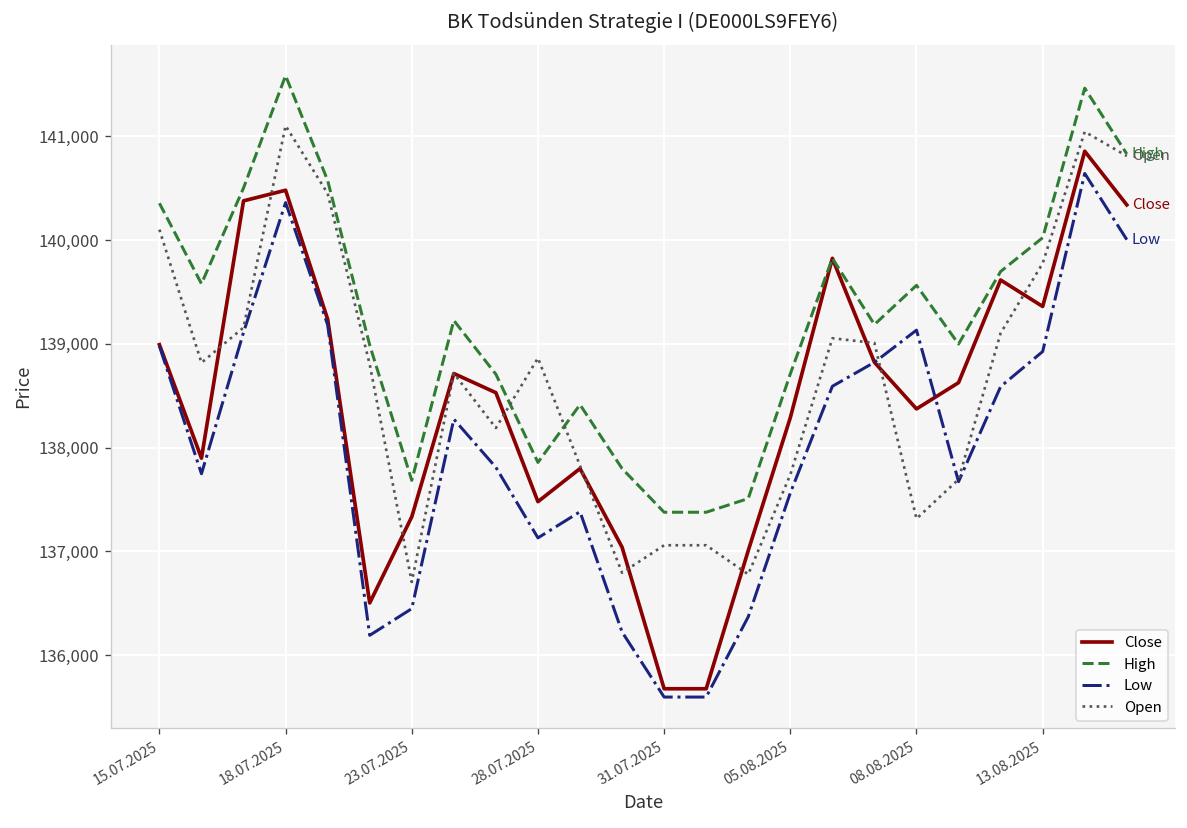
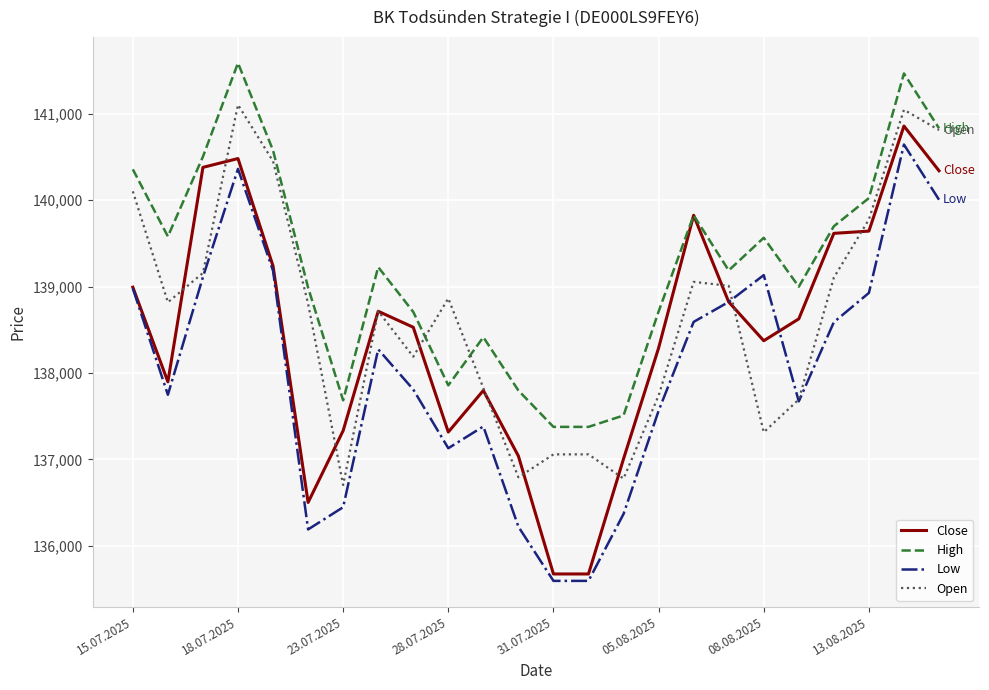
  {
    "Close": {
      "18.07.2025": "140,500",
      "23.07.2025": "137,300",
-     "28.07.2025": "137,500",
+     "28.07.2025": "137,300",
      "31.07.2025": "135,700",
      "05.08.2025": "138,300",
      "08.08.2025": "138,400",
-     "13.08.2025": "139,400"
+     "13.08.2025": "139,600"
    },
    "High": {
      "15.07.2025": "140,400",
      "18.07.2025": "141,600",
      "23.07.2025": "137,700",
      "28.07.2025": "137,900",
      "31.07.2025": "137,400",
      "05.08.2025": "138,700",
      "08.08.2025": "139,600",
      "13.08.2025": "140,000"
    },
    "Low": {
      "18.07.2025": "140,400",
      "23.07.2025": "136,400",
      "28.07.2025": "137,100",
      "31.07.2025": "135,600",
      "05.08.2025": "137,600",
      "08.08.2025": "139,100",
      "13.08.2025": "138,900"
    },
    "Open": {
      "15.07.2025": "140,100",
      "18.07.2025": "141,100",
      "23.07.2025": "136,700",
      "28.07.2025": "138,900",
      "31.07.2025": "137,100",
      "05.08.2025": "137,700",
      "08.08.2025": "137,300",
      "13.08.2025": "139,800"
    }
  }
